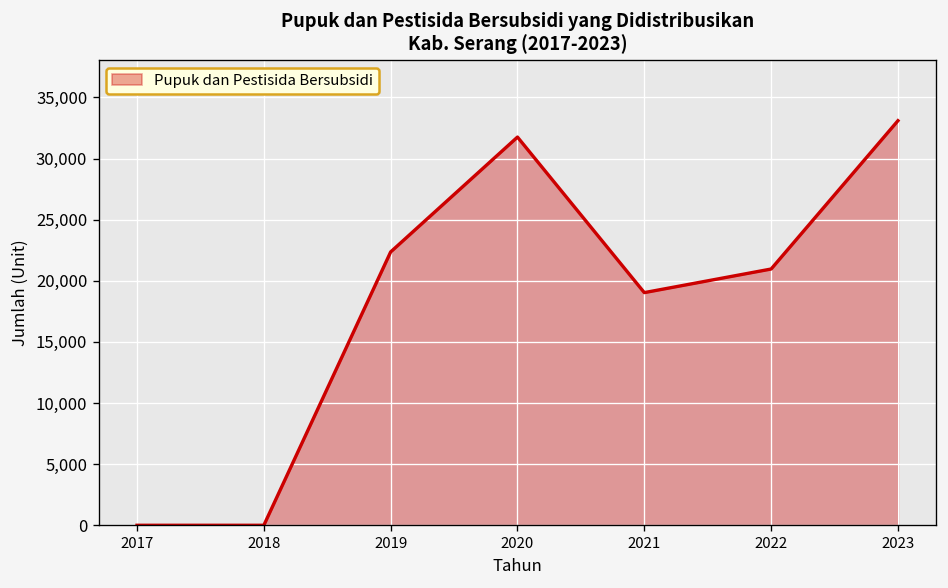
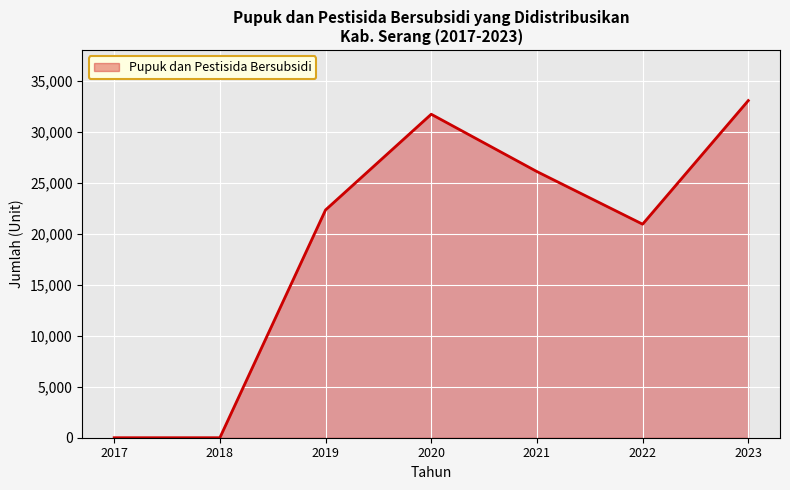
  {
    "2017": "0",
    "2018": "0",
    "2019": "22,400",
    "2020": "31,800",
-   "2021": "19,000",
+   "2021": "26,100",
    "2022": "21,000",
    "2023": "33,100"
  }
